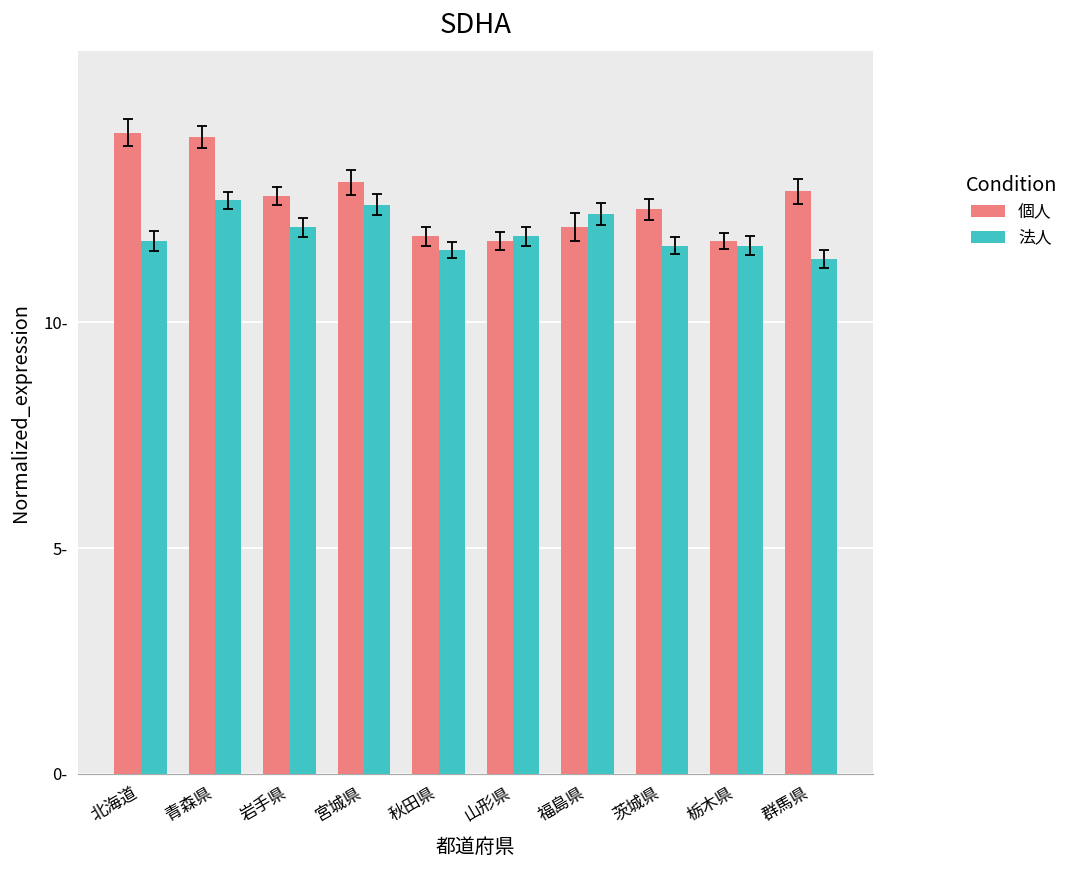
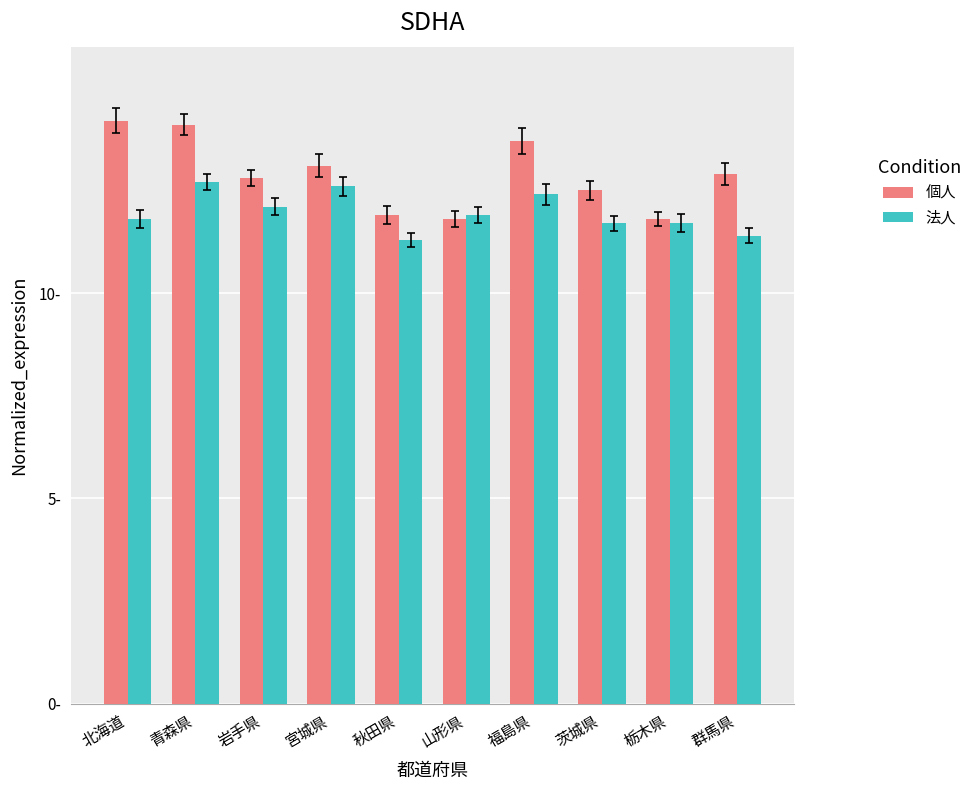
  {
    "個人": {
      "北海道": "14.2-",
      "青森県": "14.1-",
      "岩手県": "12.8-",
      "宮城県": "13.1-",
      "秋田県": "11.9-",
      "山形県": "11.8-",
-     "福島県": "12.1-",
+     "福島県": "13.7-",
      "茨城県": "12.5-",
      "栃木県": "11.8-",
      "群馬県": "12.9-"
    },
    "法人": {
      "北海道": "11.8-",
      "青森県": "12.7-",
      "岩手県": "12.1-",
      "宮城県": "12.6-",
-     "秋田県": "11.6-",
+     "秋田県": "11.3-",
      "山形県": "11.9-",
      "福島県": "12.4-",
      "茨城県": "11.7-",
      "栃木県": "11.7-",
      "群馬県": "11.4-"
    }
  }
